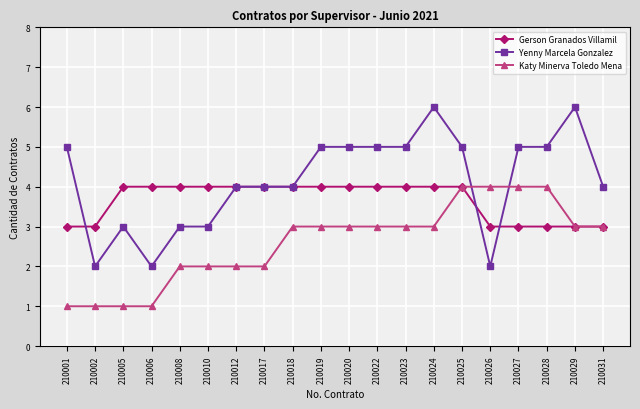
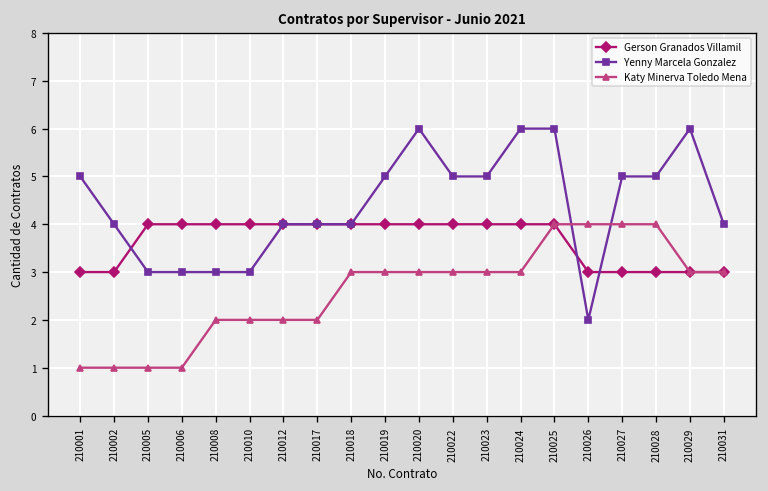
  {
    "Yenny Marcela Gonzalez": {
      "210001": 5,
-     "210002": 2,
+     "210002": 4,
      "210005": 3,
-     "210006": 2,
+     "210006": 3,
      "210008": 3,
      "210010": 3,
      "210019": 5,
-     "210020": 5,
+     "210020": 6,
      "210022": 5,
      "210023": 5,
      "210024": 6,
-     "210025": 5,
+     "210025": 6,
      "210026": 2,
      "210027": 5,
      "210028": 5,
      "210029": 6,
      "210031": 4
    }
  }
